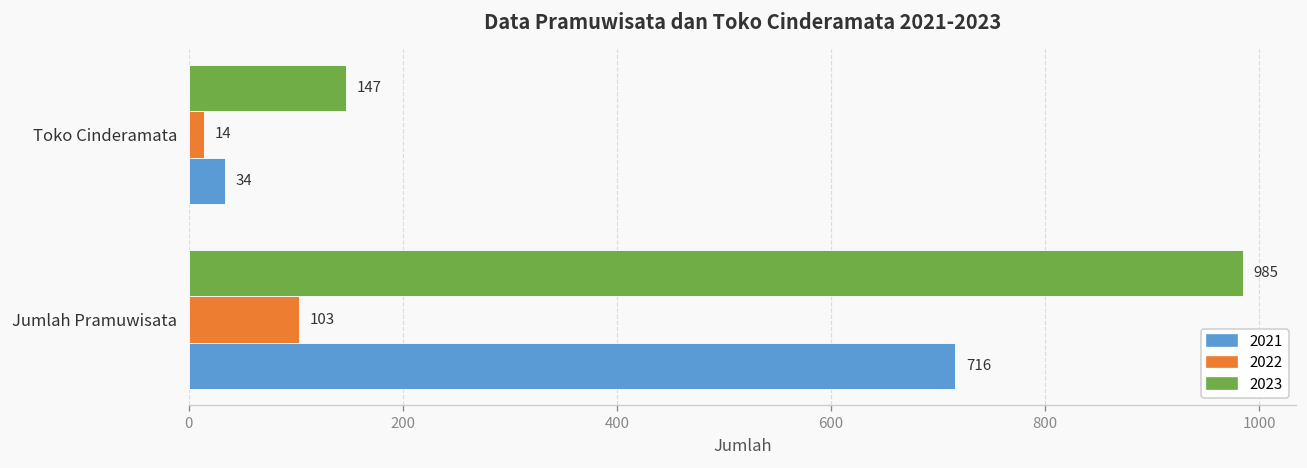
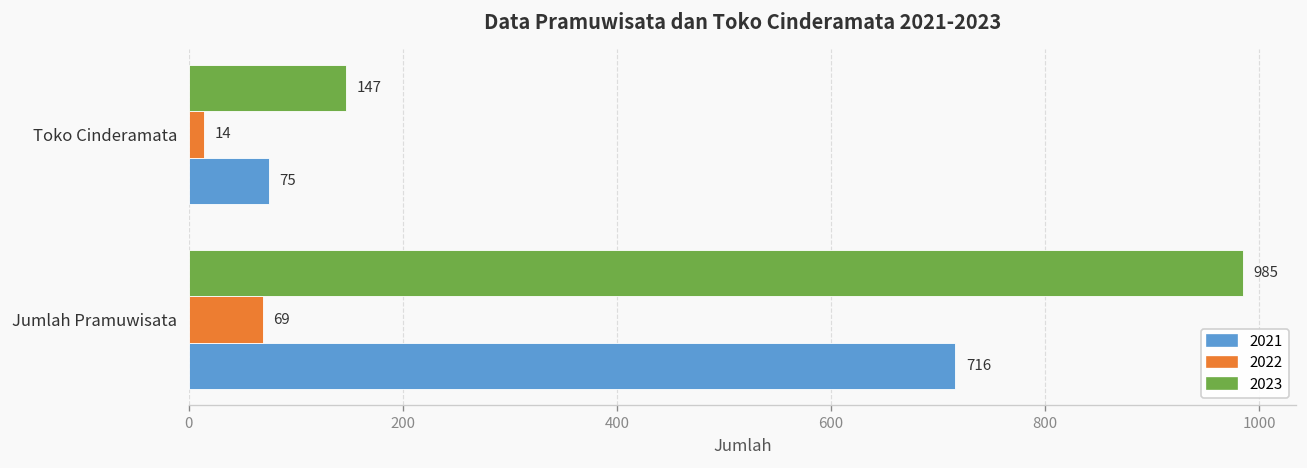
  {
    "2021": {
-     "Toko Cinderamata": 34,
+     "Toko Cinderamata": 75,
      "Jumlah Pramuwisata": 716
    },
    "2022": {
      "Toko Cinderamata": 14,
-     "Jumlah Pramuwisata": 103
+     "Jumlah Pramuwisata": 69
    },
    "2023": {
      "Toko Cinderamata": 147,
      "Jumlah Pramuwisata": 985
    }
  }
